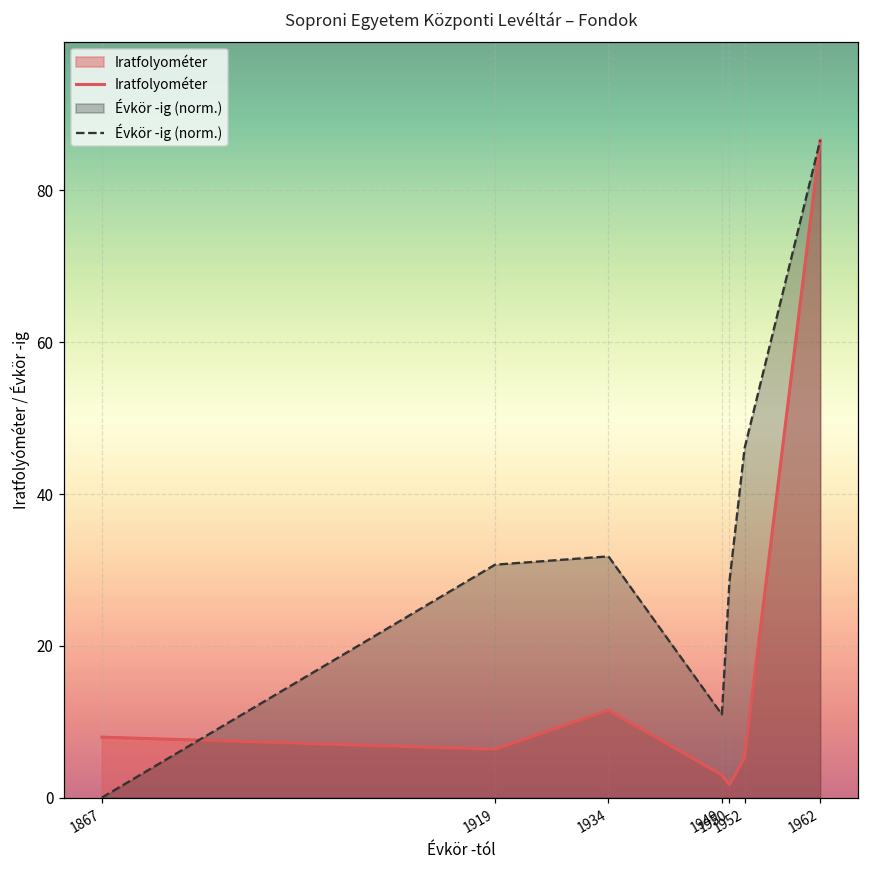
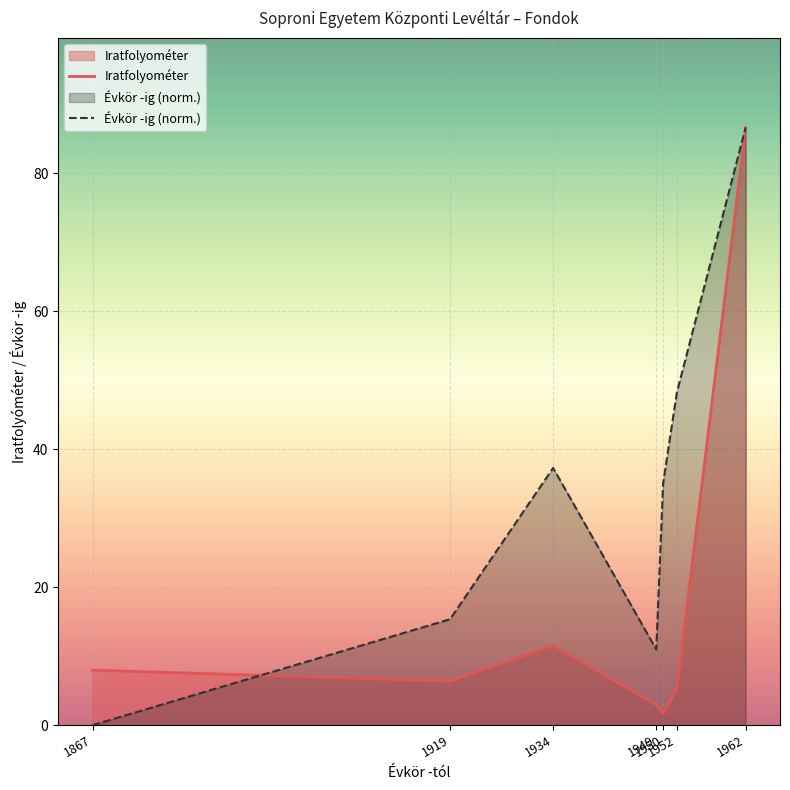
  {
    "Iratfolyométer": {
      "1867": 8,
      "1919": 6,
      "1934": 12,
      "1949": 3,
      "1950": 2,
      "1952": 5
    },
    "Évkör -ig (norm.)": {
      "1867": 0,
-     "1919": 31,
-     "1934": 32,
+     "1919": 15,
+     "1934": 37,
      "1949": 11,
-     "1950": 28,
-     "1952": 46
+     "1950": 35,
+     "1952": 48
    }
  }
